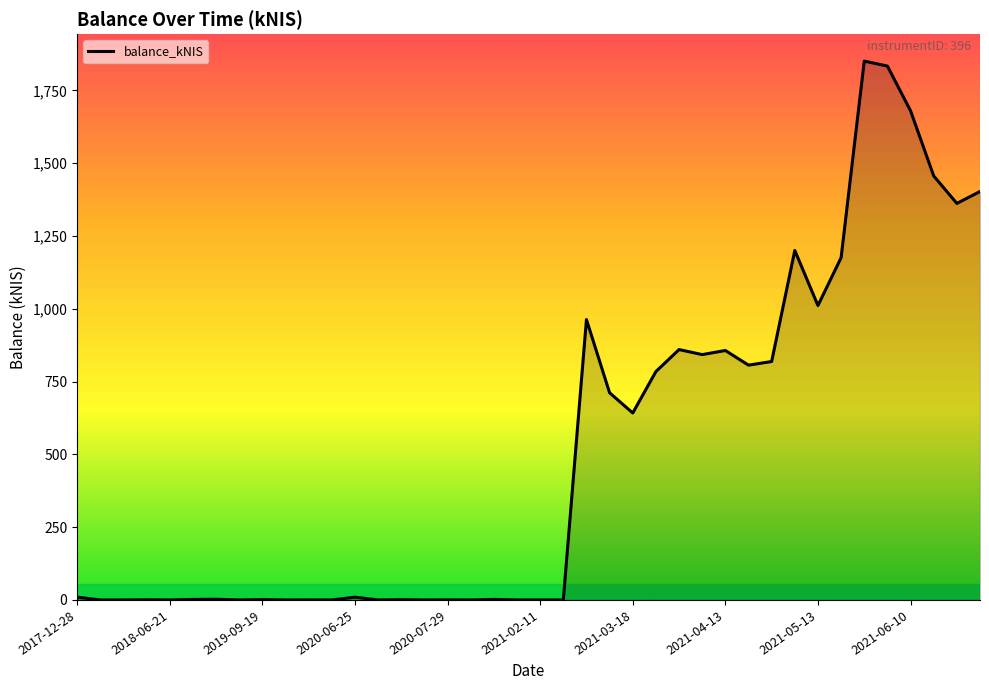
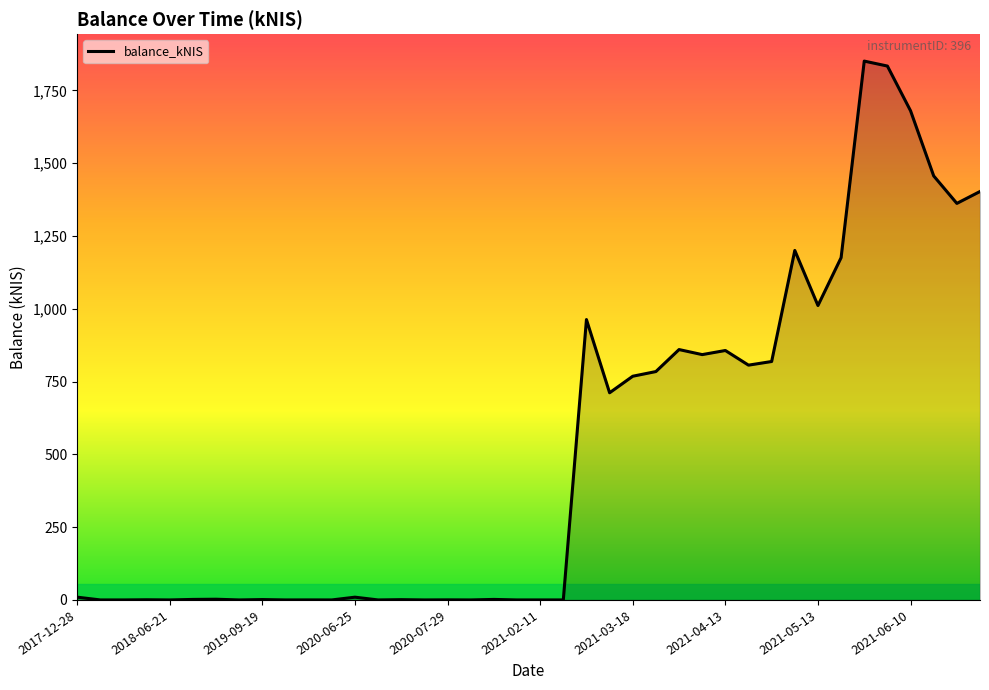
  {
-   "2021-03-18": "640",
+   "2021-03-18": "770",
    "2021-04-13": "860",
    "2021-05-13": "1,010",
    "2021-06-10": "1,680"
  }
